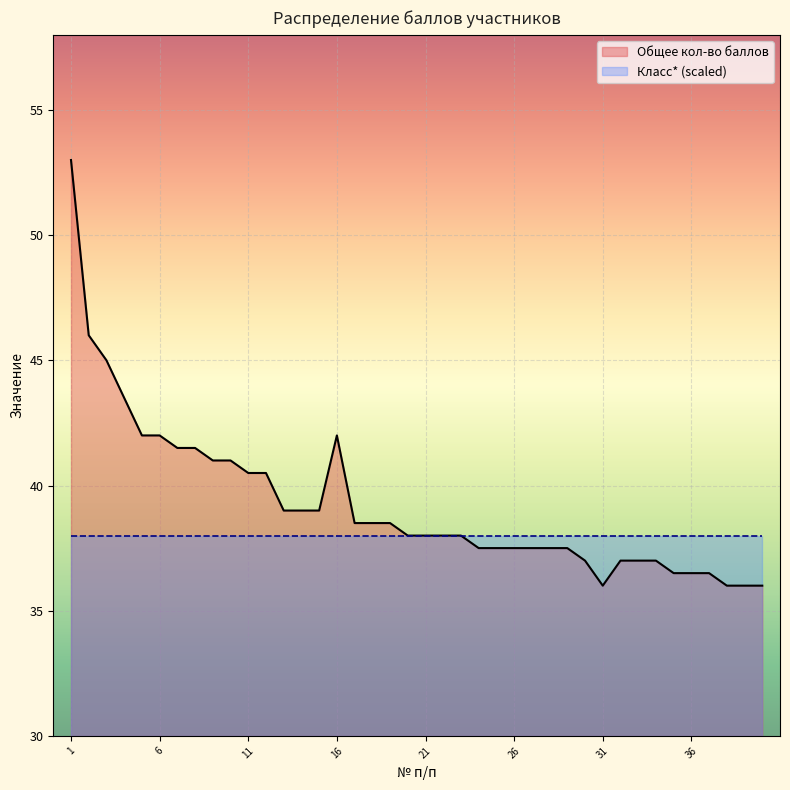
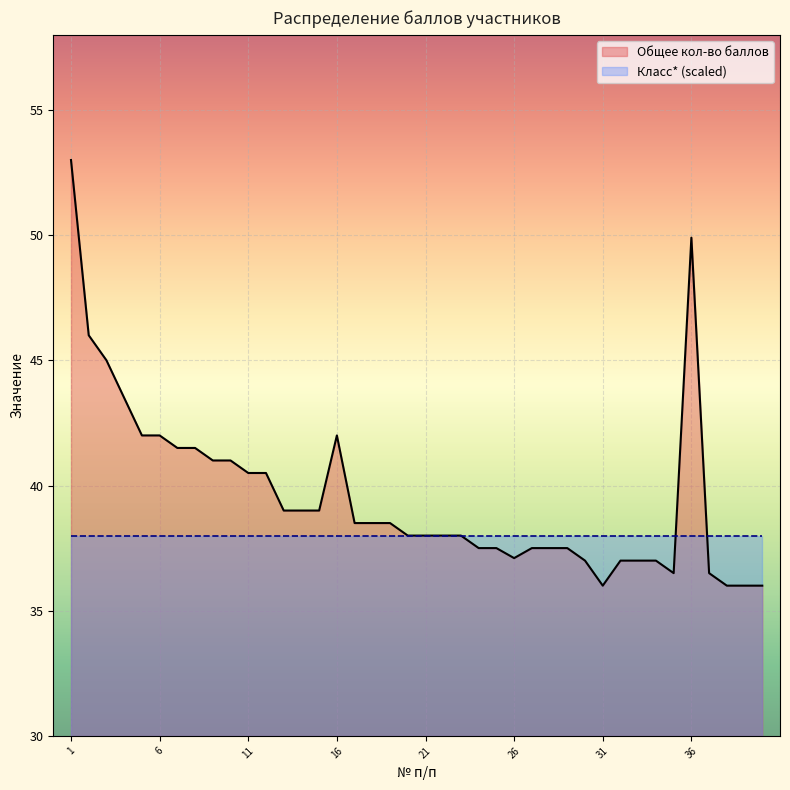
  {
    "Общее кол-во баллов": {
      "1": 53.0,
      "6": 42.0,
      "11": 40.5,
      "16": 42.0,
-     "26": 37.5,
+     "26": 37.1,
      "31": 36.0,
-     "36": 36.5
+     "36": 49.9
    },
    "Класс* (scaled)": {
      "1": 38.0,
      "6": 38.0,
      "11": 38.0,
      "16": 38.0,
      "26": 38.0,
      "31": 38.0,
      "36": 38.0
    }
  }
